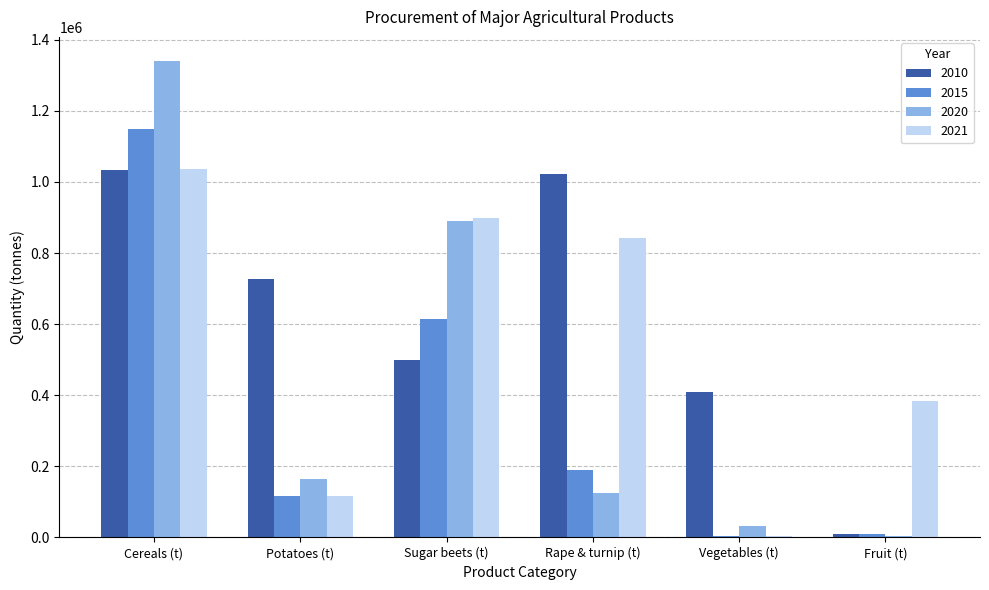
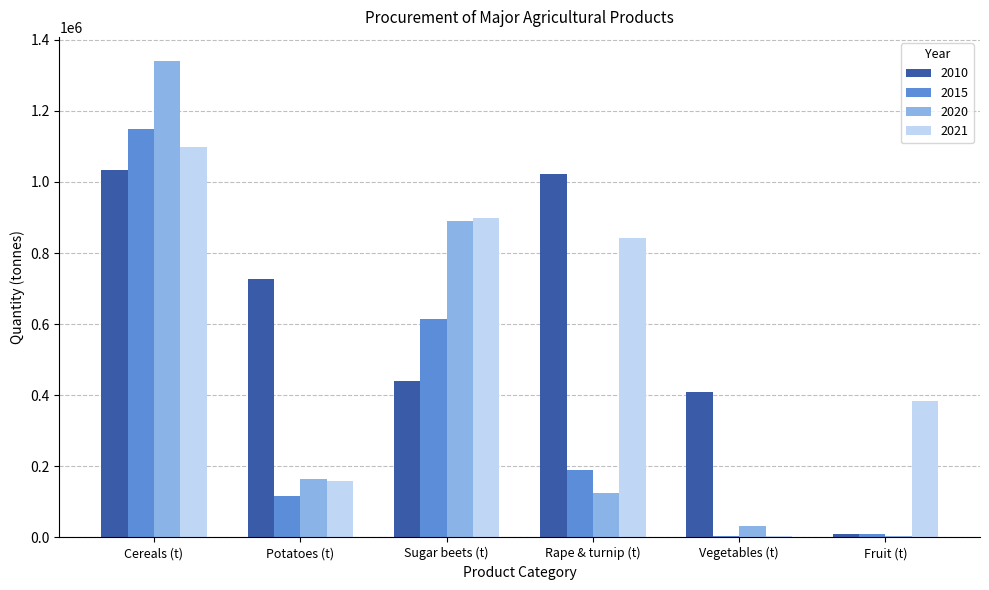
  {
    "2010": {
      "Cereals (t)": 1030000,
      "Potatoes (t)": 730000,
-     "Sugar beets (t)": 500000,
+     "Sugar beets (t)": 440000,
      "Rape & turnip (t)": 1020000,
      "Vegetables (t)": 410000,
      "Fruit (t)": 10000
    },
    "2015": {
      "Cereals (t)": 1150000,
      "Potatoes (t)": 120000,
      "Sugar beets (t)": 610000,
      "Rape & turnip (t)": 190000,
      "Fruit (t)": 10000
    },
    "2020": {
      "Cereals (t)": 1340000,
      "Potatoes (t)": 160000,
      "Sugar beets (t)": 890000,
      "Rape & turnip (t)": 130000,
      "Vegetables (t)": 30000
    },
    "2021": {
-     "Cereals (t)": 1040000,
-     "Potatoes (t)": 120000,
+     "Cereals (t)": 1100000,
+     "Potatoes (t)": 160000,
      "Sugar beets (t)": 900000,
      "Rape & turnip (t)": 840000,
      "Fruit (t)": 380000
    }
  }
